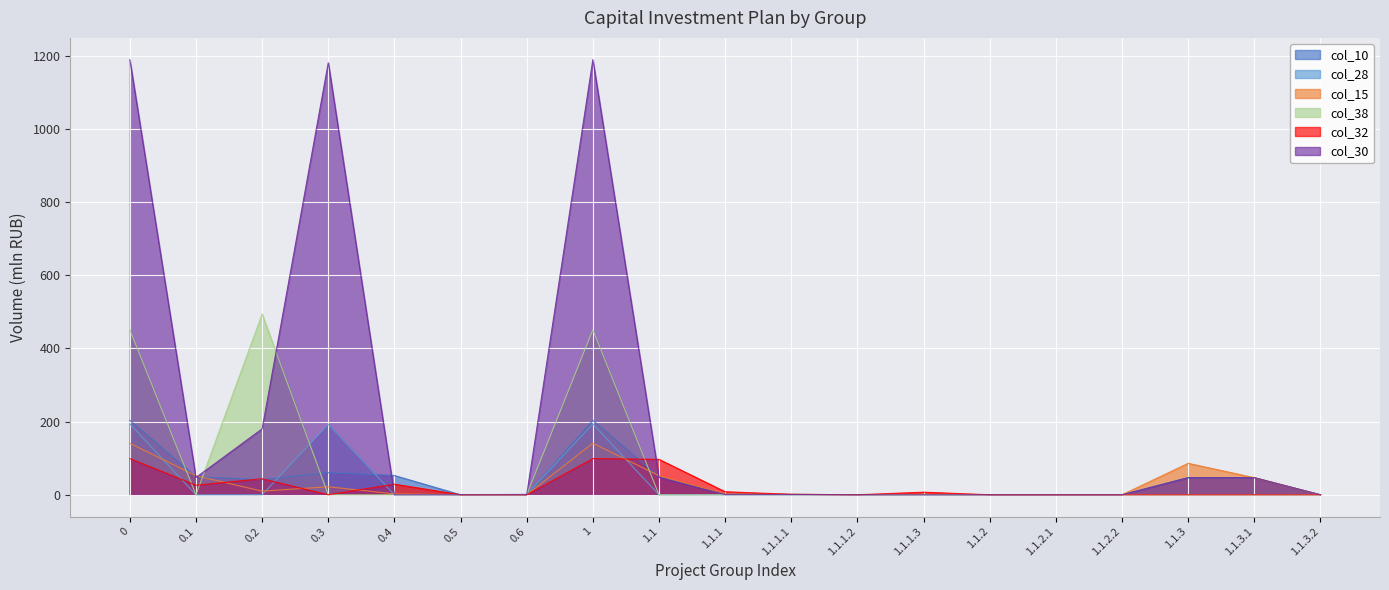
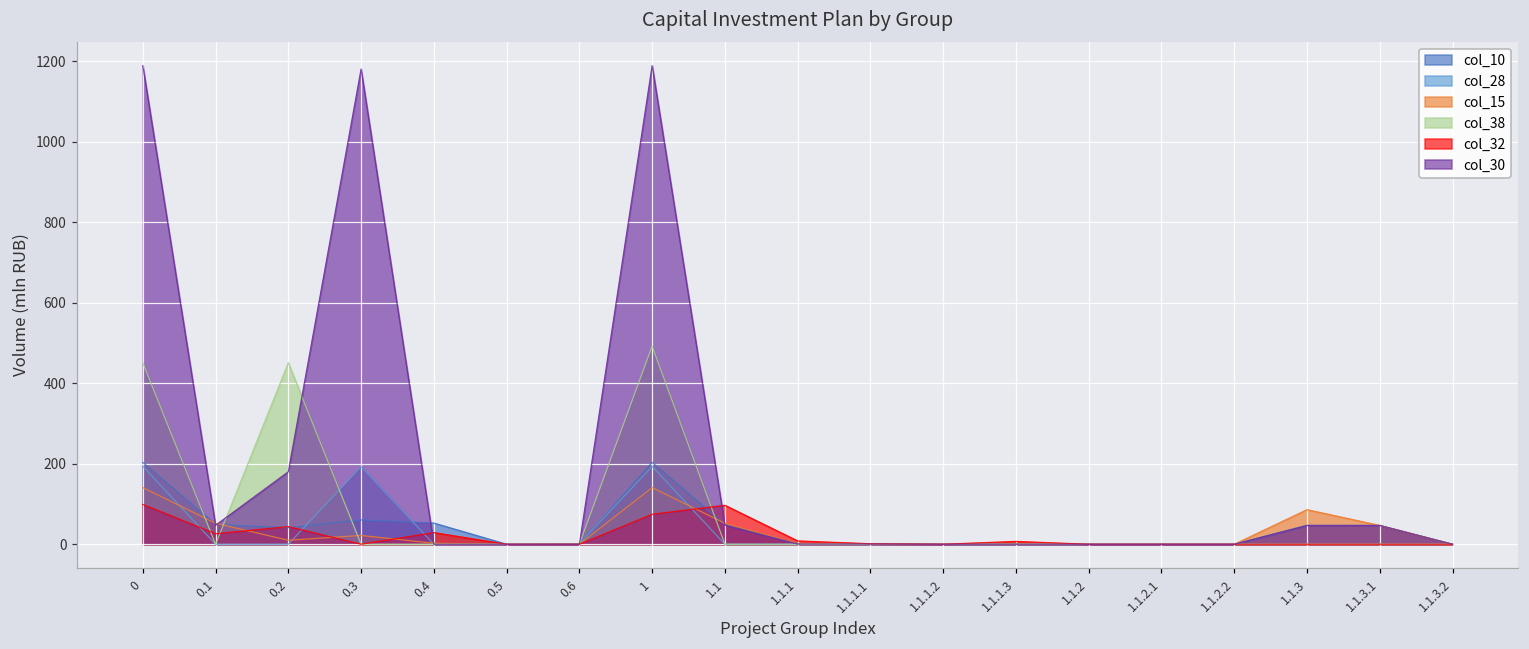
  {
    "col_15": {
      "0": 140,
      "0.2": 10,
      "0.3": 20,
      "1": 140,
      "1.1.3": 90
    },
    "col_38": {
      "0": 450,
-     "0.2": 490,
-     "1": 450
+     "0.2": 450,
+     "1": 490
    },
    "col_32": {
      "0": 100,
      "0.1": 30,
      "0.4": 30,
-     "1": 100,
+     "1": 70,
      "1.1": 100
    },
    "col_30": {
      "0": 1190,
      "0.2": 180,
      "0.3": 1180,
      "1": 1190
    }
  }
